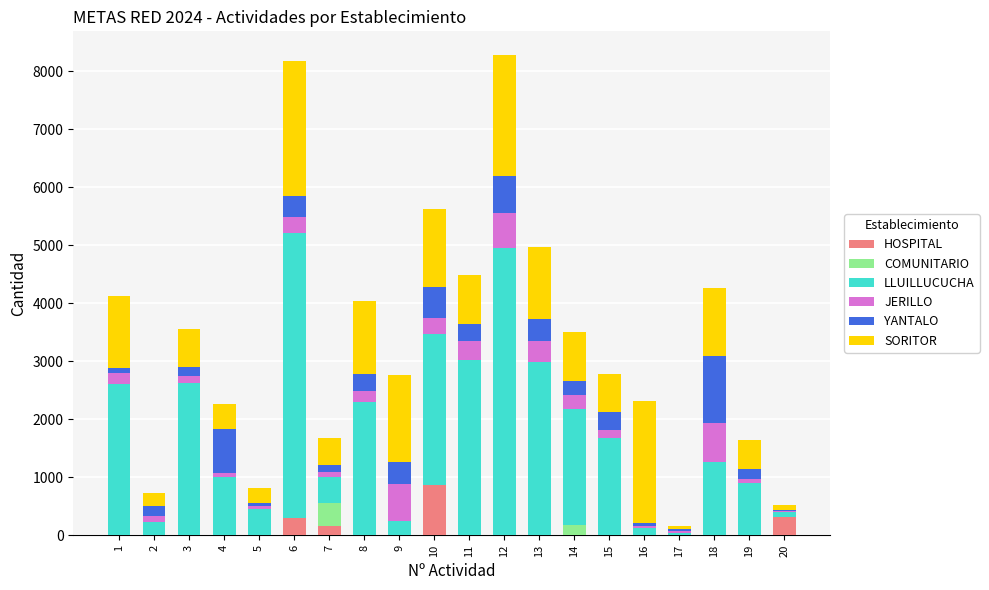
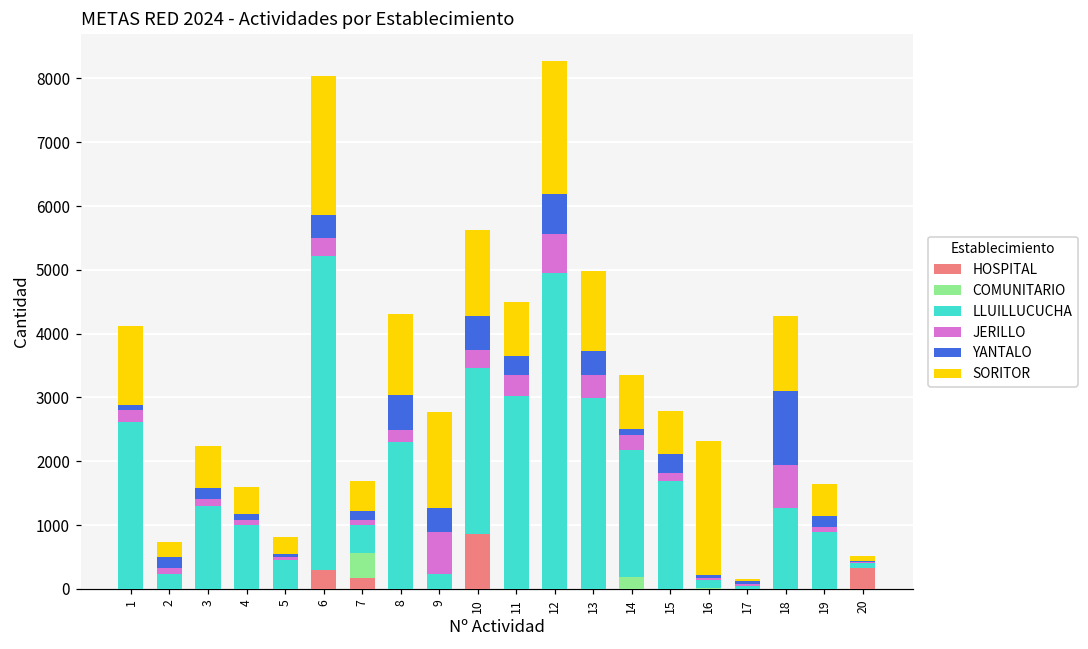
  {
    "HOSPITAL": {
      "1": 0,
      "2": 0,
      "3": 0,
      "4": 0,
      "5": 0,
      "6": 300,
      "7": 200,
      "8": 0,
      "9": 0,
      "10": 900,
      "11": 0,
      "12": 0,
      "13": 0,
      "14": 0,
      "15": 0,
      "16": 0,
      "17": 0,
      "18": 0,
      "19": 0,
      "20": 300
    },
    "COMUNITARIO": {
      "1": 0,
      "2": 0,
      "3": 0,
      "4": 0,
      "5": 0,
      "6": 0,
      "7": 400,
      "8": 0,
      "9": 0,
      "10": 0,
      "11": 0,
      "12": 0,
      "13": 0,
      "14": 200,
      "15": 0,
      "17": 0,
      "18": 0,
      "19": 0,
      "20": 0
    },
    "LLUILLUCUCHA": {
      "1": 2600,
      "2": 200,
-     "3": 2600,
+     "3": 1300,
      "4": 1000,
      "5": 500,
      "6": 4900,
      "7": 400,
      "8": 2300,
      "9": 200,
      "10": 2600,
      "11": 3000,
      "12": 5000,
      "13": 3000,
      "14": 2000,
      "15": 1700,
      "16": 100,
      "17": 0,
      "18": 1300,
      "19": 900,
      "20": 100
    },
    "JERILLO": {
      "1": 200,
      "2": 100,
      "3": 100,
      "4": 100,
      "6": 300,
      "7": 100,
      "8": 200,
      "9": 700,
      "10": 300,
      "11": 300,
      "12": 600,
      "13": 400,
      "14": 200,
      "15": 100,
      "18": 700,
      "19": 100
    },
    "YANTALO": {
      "1": 100,
      "2": 200,
      "3": 200,
-     "4": 700,
+     "4": 100,
      "5": 100,
      "6": 400,
      "7": 100,
-     "8": 300,
+     "8": 600,
      "9": 400,
      "10": 500,
      "11": 300,
      "12": 600,
      "13": 400,
-     "14": 300,
+     "14": 100,
      "15": 300,
      "16": 0,
      "18": 1200,
      "19": 200
    },
    "SORITOR": {
      "1": 1200,
      "2": 200,
      "3": 700,
      "4": 400,
      "5": 300,
-     "6": 2300,
+     "6": 2200,
      "7": 500,
      "8": 1300,
      "9": 1500,
      "10": 1300,
      "11": 900,
      "12": 2100,
      "13": 1300,
      "14": 800,
      "15": 700,
      "16": 2100,
      "18": 1200,
      "19": 500,
      "20": 100
    }
  }
